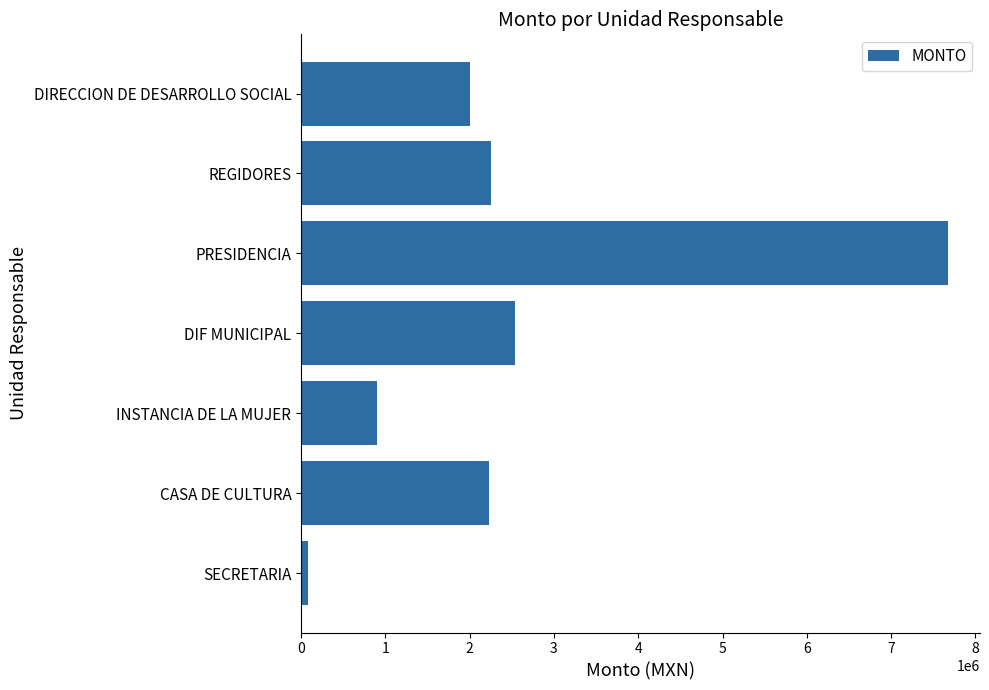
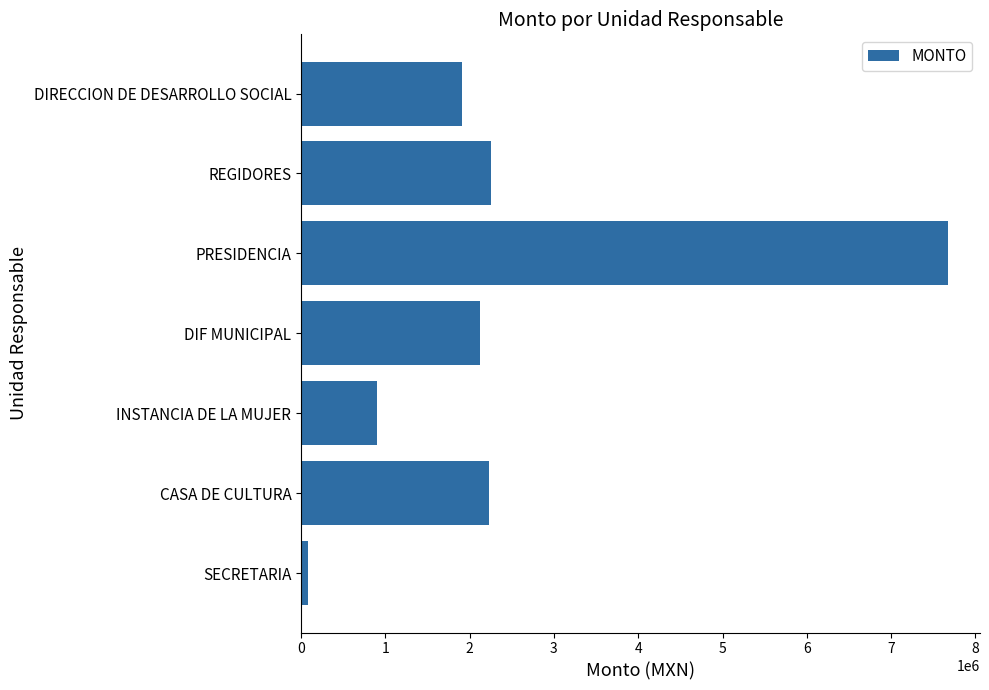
  {
-   "DIRECCION DE DESARROLLO SOCIAL": 2000000,
+   "DIRECCION DE DESARROLLO SOCIAL": 1900000,
    "REGIDORES": 2300000,
    "PRESIDENCIA": 7700000,
-   "DIF MUNICIPAL": 2500000,
+   "DIF MUNICIPAL": 2100000,
    "INSTANCIA DE LA MUJER": 900000,
    "CASA DE CULTURA": 2200000,
    "SECRETARIA": 100000
  }
